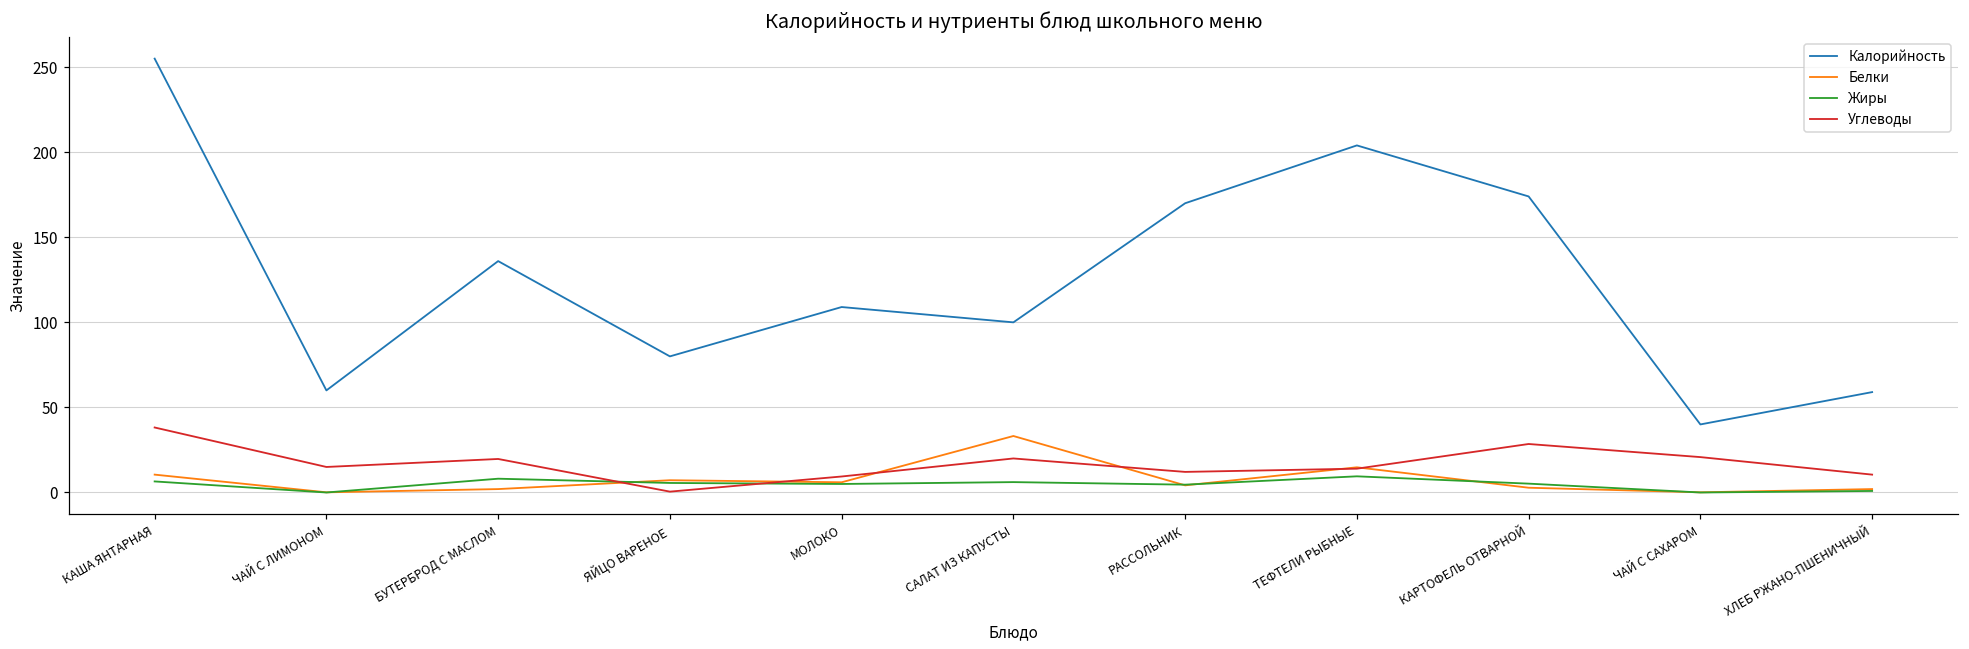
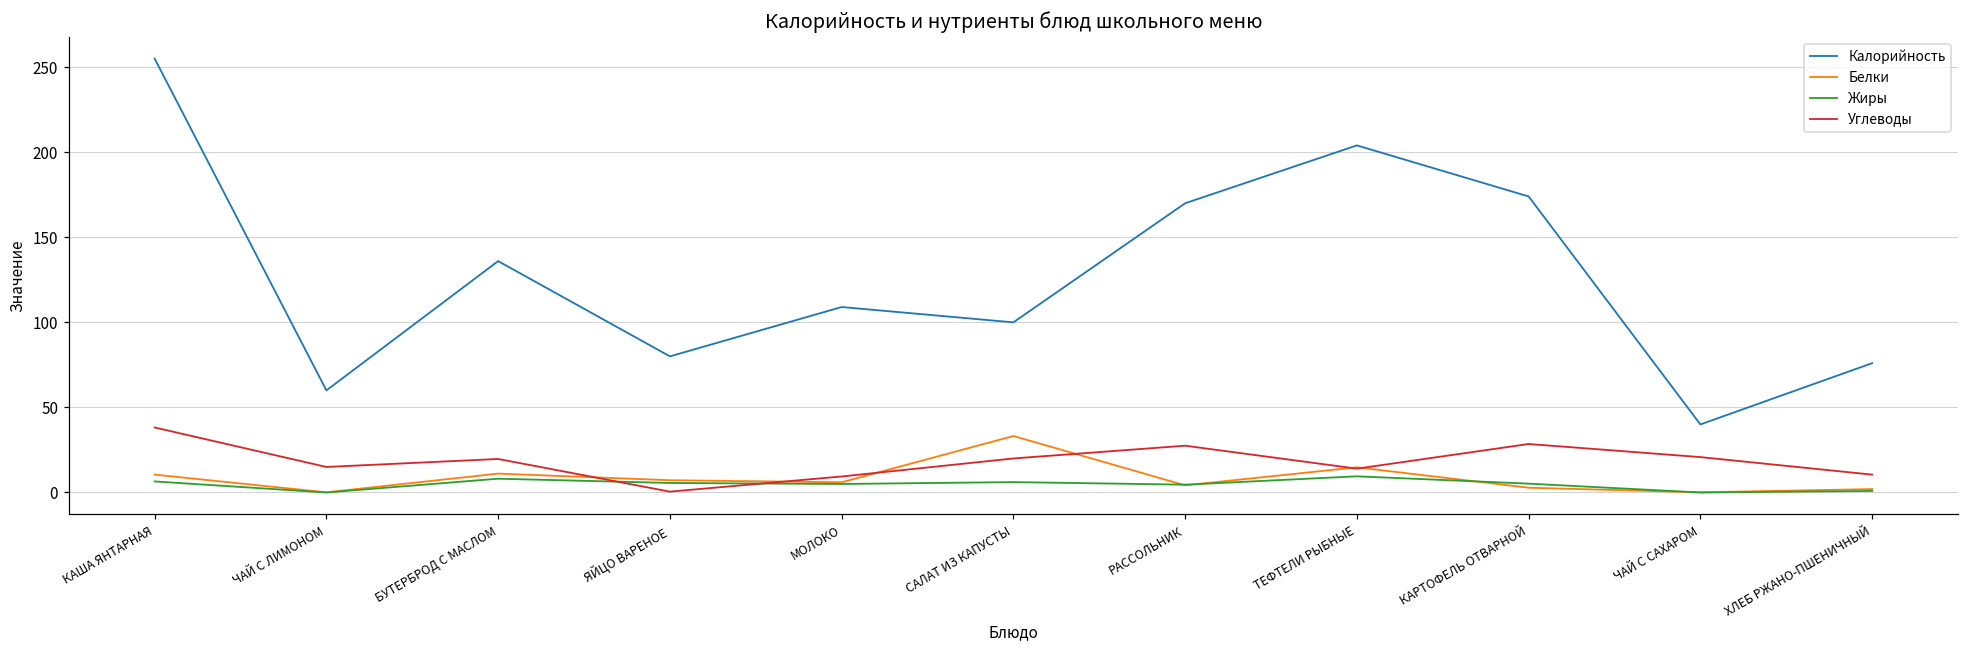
  {
    "Калорийность": {
      "КАША ЯНТАРНАЯ": 255,
      "ЧАЙ С ЛИМОНОМ": 60,
      "БУТЕРБРОД С МАСЛОМ": 136,
      "ЯЙЦО ВАРЕНОЕ": 80,
      "МОЛОКО": 109,
      "САЛАТ ИЗ КАПУСТЫ": 100,
      "РАССОЛЬНИК": 170,
      "ТЕФТЕЛИ РЫБНЫЕ": 204,
      "КАРТОФЕЛЬ ОТВАРНОЙ": 174,
      "ЧАЙ С САХАРОМ": 40,
-     "ХЛЕБ РЖАНО-ПШЕНИЧНЫЙ": 59
+     "ХЛЕБ РЖАНО-ПШЕНИЧНЫЙ": 76
    },
    "Белки": {
      "КАША ЯНТАРНАЯ": 11,
-     "БУТЕРБРОД С МАСЛОМ": 2,
+     "БУТЕРБРОД С МАСЛОМ": 11,
      "САЛАТ ИЗ КАПУСТЫ": 33,
      "КАРТОФЕЛЬ ОТВАРНОЙ": 3
    },
    "Жиры": {
      "КАША ЯНТАРНАЯ": 7,
      "БУТЕРБРОД С МАСЛОМ": 8,
      "САЛАТ ИЗ КАПУСТЫ": 6,
      "ТЕФТЕЛИ РЫБНЫЕ": 10,
      "КАРТОФЕЛЬ ОТВАРНОЙ": 5
    },
    "Углеводы": {
      "КАША ЯНТАРНАЯ": 38,
      "ЧАЙ С ЛИМОНОМ": 15,
      "БУТЕРБРОД С МАСЛОМ": 20,
      "ЯЙЦО ВАРЕНОЕ": 1,
      "МОЛОКО": 9,
      "САЛАТ ИЗ КАПУСТЫ": 20,
-     "РАССОЛЬНИК": 12,
+     "РАССОЛЬНИК": 28,
      "КАРТОФЕЛЬ ОТВАРНОЙ": 29,
      "ЧАЙ С САХАРОМ": 21,
      "ХЛЕБ РЖАНО-ПШЕНИЧНЫЙ": 11
    }
  }
